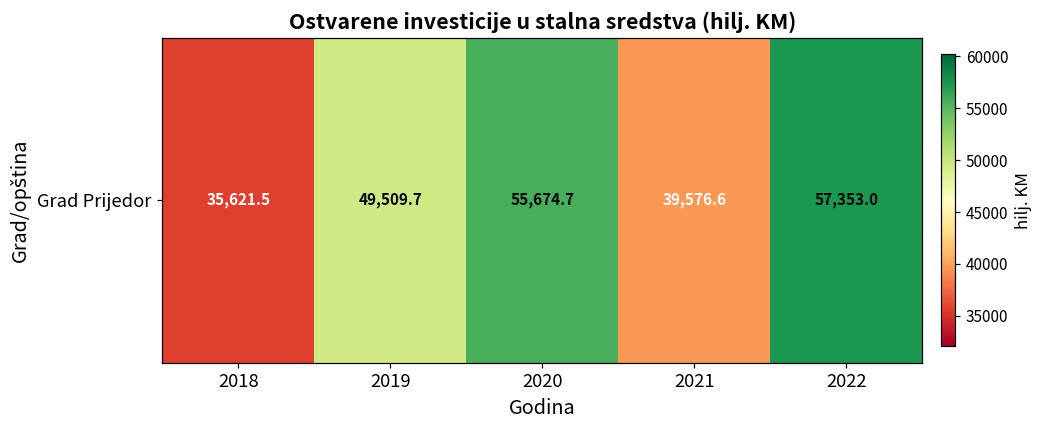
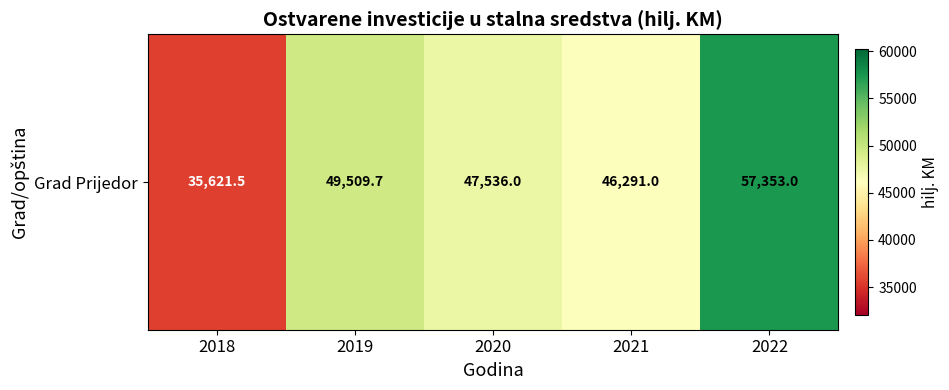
  {
    "Grad Prijedor": {
      "2018": "35,621.5",
      "2019": "49,509.7",
-     "2020": "55,674.7",
-     "2021": "39,576.6",
+     "2020": "47,536.0",
+     "2021": "46,291.0",
      "2022": "57,353.0"
    }
  }
